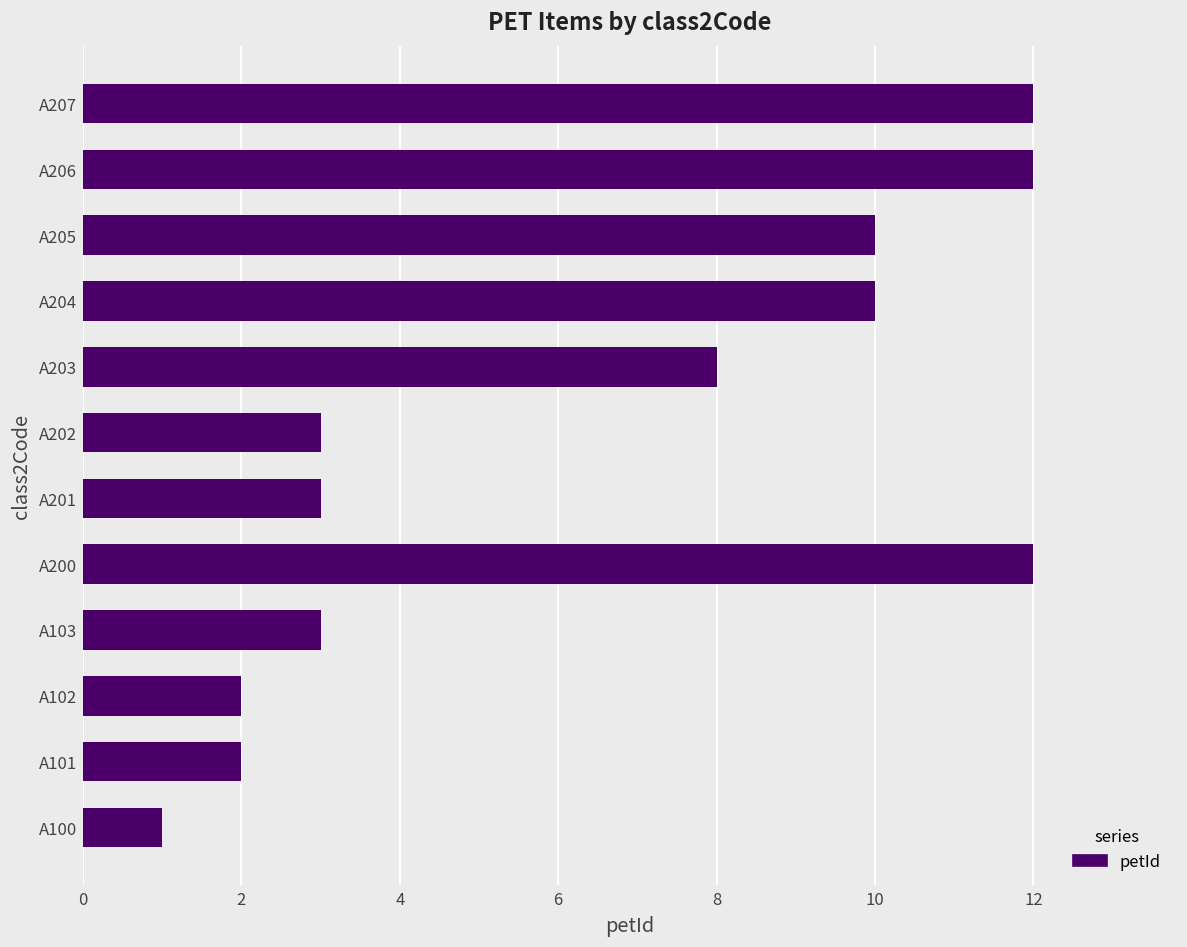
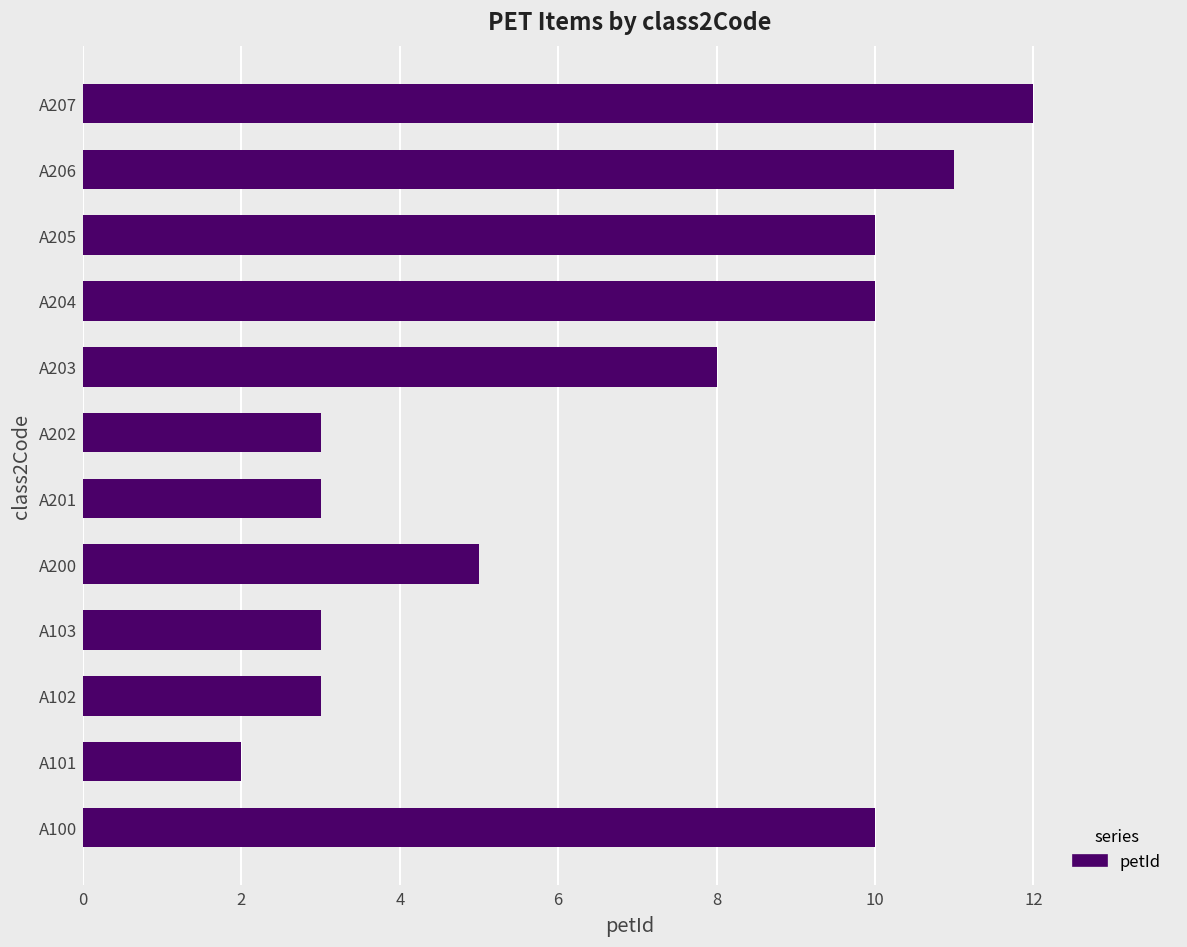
  {
    "A207": 12,
-   "A206": 12,
+   "A206": 11,
    "A205": 10,
    "A204": 10,
    "A203": 8,
    "A202": 3,
    "A201": 3,
-   "A200": 12,
+   "A200": 5,
    "A103": 3,
-   "A102": 2,
+   "A102": 3,
    "A101": 2,
-   "A100": 1
+   "A100": 10
  }
